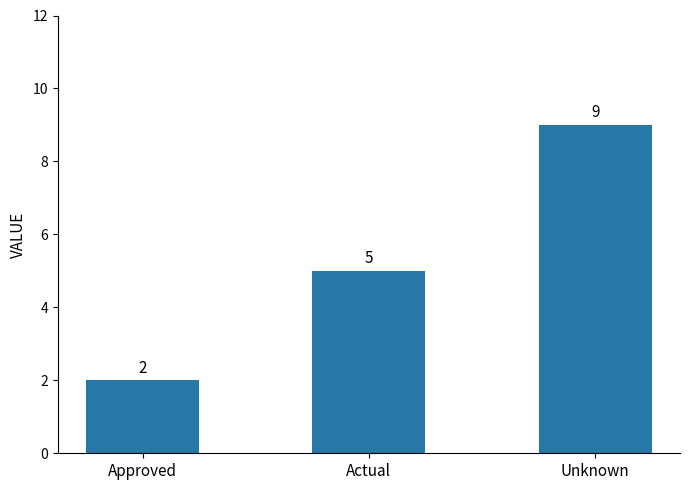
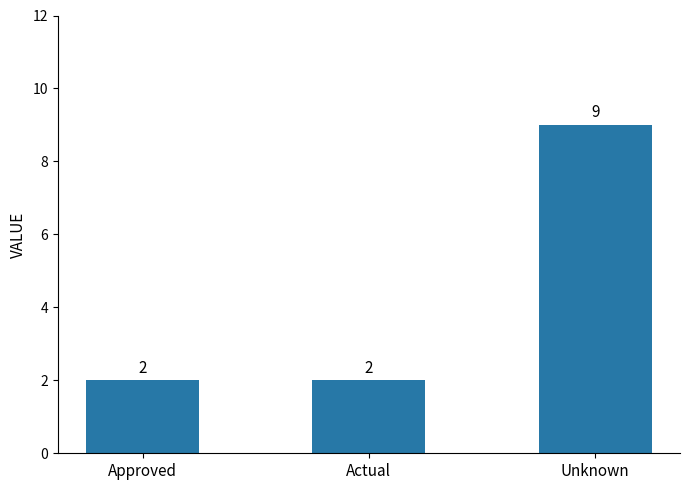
  {
    "Approved": 2,
-   "Actual": 5,
+   "Actual": 2,
    "Unknown": 9
  }
